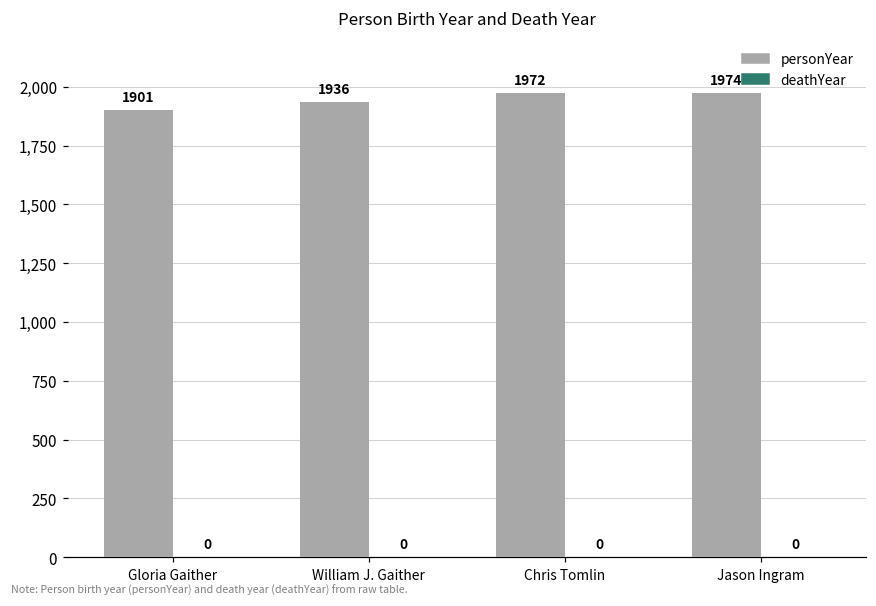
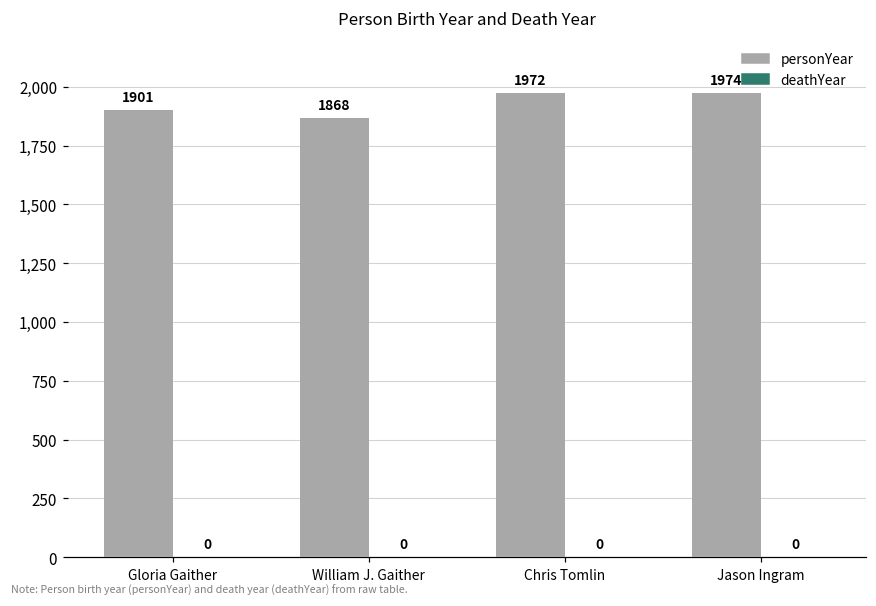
  {
    "personYear": {
      "Gloria Gaither": 1901,
-     "William J. Gaither": 1936,
+     "William J. Gaither": 1868,
      "Chris Tomlin": 1972,
      "Jason Ingram": 1974
    },
    "deathYear": {
      "Gloria Gaither": 0,
      "William J. Gaither": 0,
      "Chris Tomlin": 0,
      "Jason Ingram": 0
    }
  }
